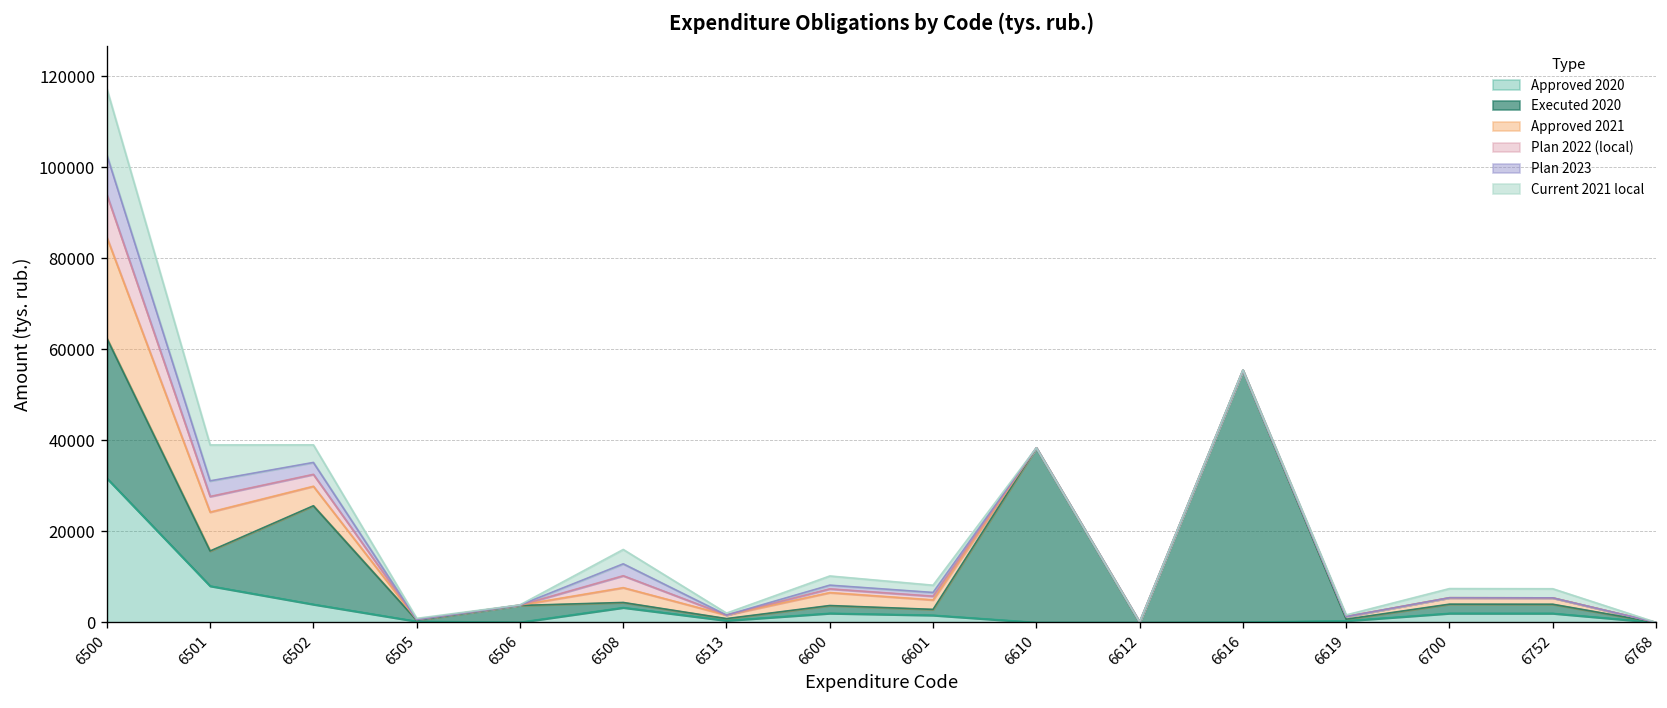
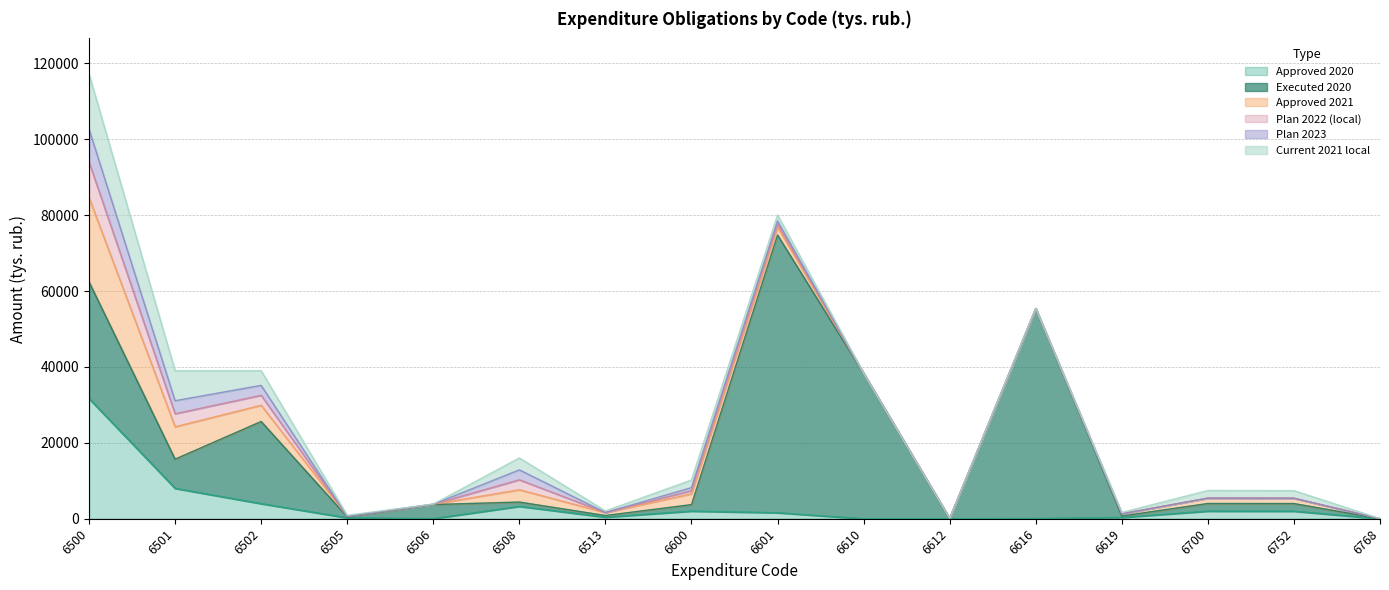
  {
    "Executed 2020": {
      "6500": 31000,
      "6501": 8000,
      "6502": 22000,
      "6508": 1000,
      "6600": 2000,
-     "6601": 1000,
+     "6601": 73000,
      "6700": 2000,
      "6752": 2000
    }
  }
